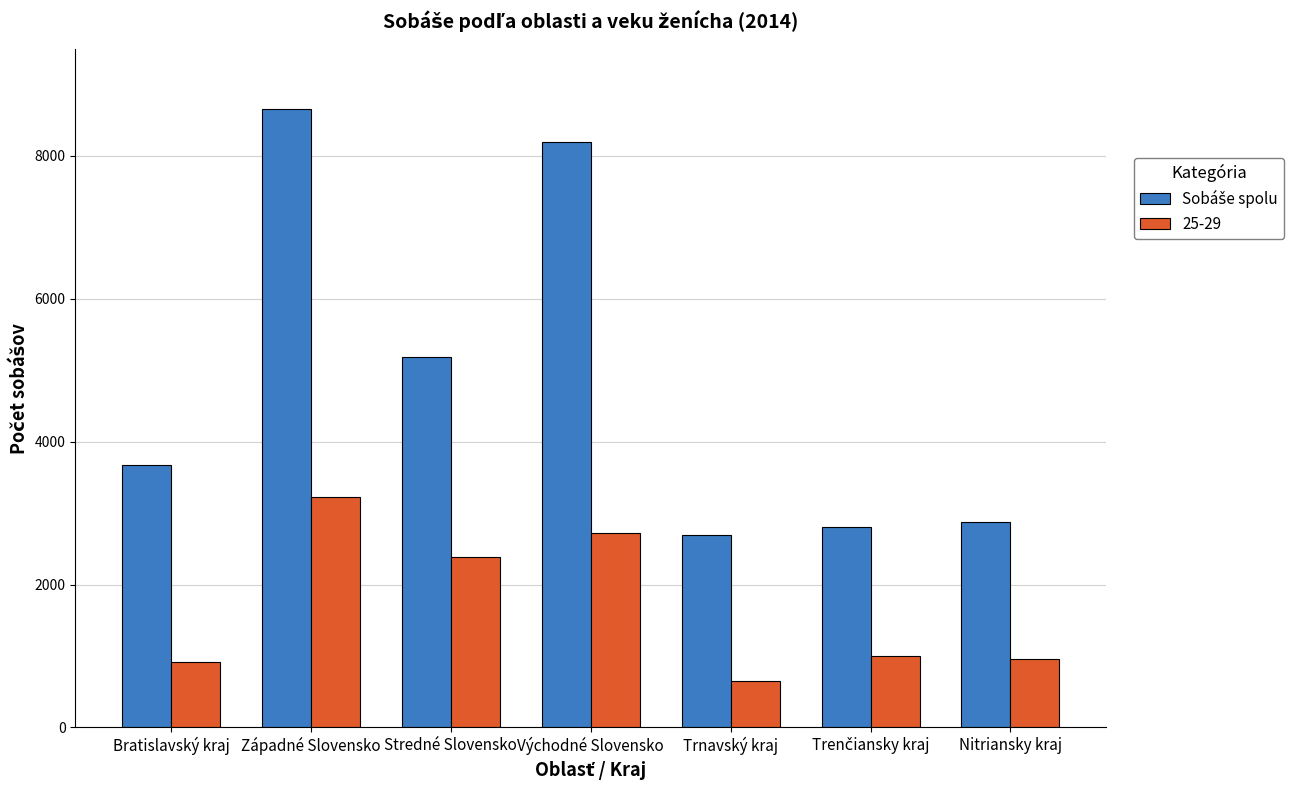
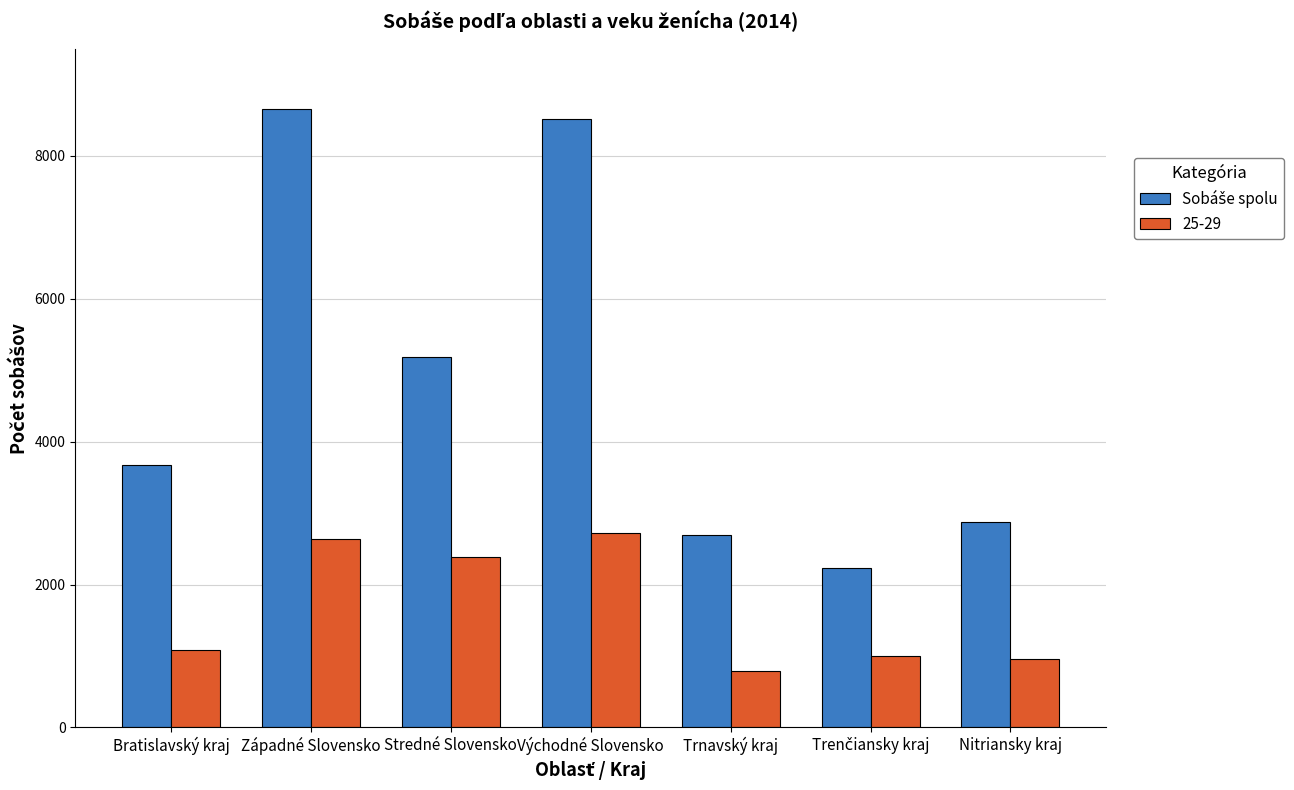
  {
    "Sobáše spolu": {
      "Bratislavský kraj": 3700,
      "Západné Slovensko": 8700,
      "Stredné Slovensko": 5200,
-     "Východné Slovensko": 8200,
+     "Východné Slovensko": 8500,
      "Trnavský kraj": 2700,
-     "Trenčiansky kraj": 2800,
+     "Trenčiansky kraj": 2200,
      "Nitriansky kraj": 2900
    },
    "25-29": {
-     "Bratislavský kraj": 900,
-     "Západné Slovensko": 3200,
+     "Bratislavský kraj": 1100,
+     "Západné Slovensko": 2600,
      "Stredné Slovensko": 2400,
      "Východné Slovensko": 2700,
-     "Trnavský kraj": 600,
+     "Trnavský kraj": 800,
      "Trenčiansky kraj": 1000,
      "Nitriansky kraj": 1000
    }
  }
